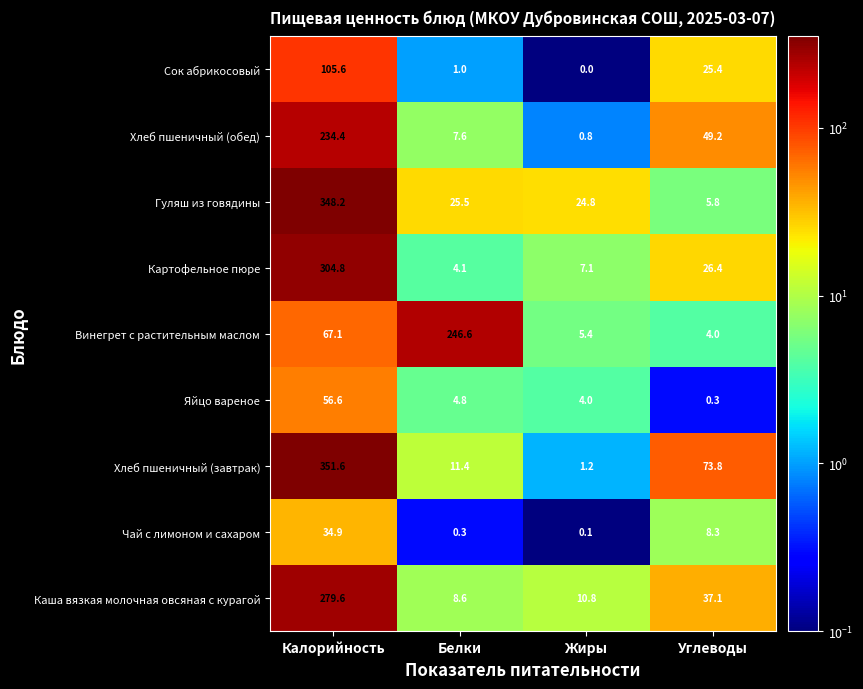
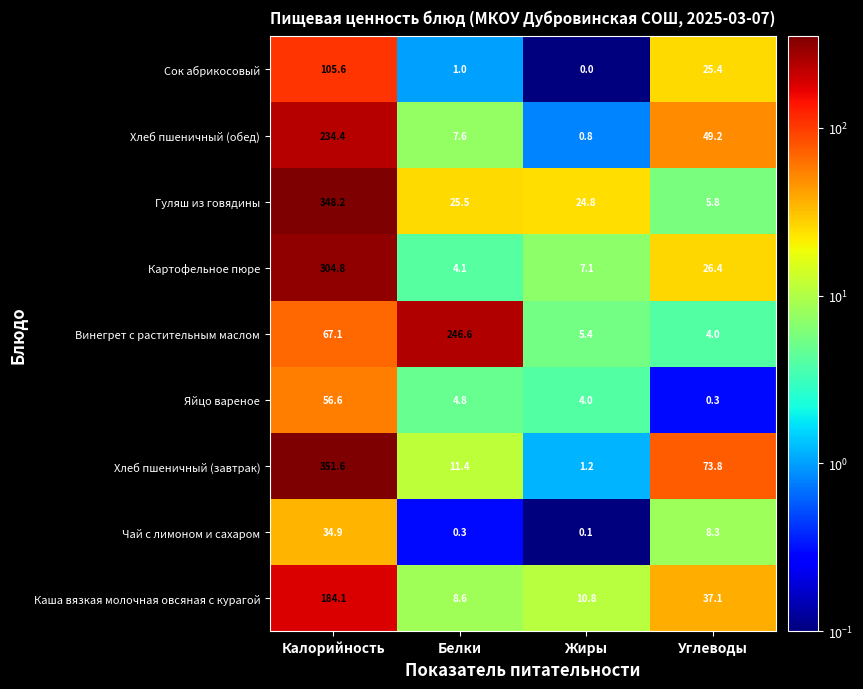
  {
    "Сок абрикосовый": {
      "Калорийность": 105.6,
      "Белки": 1.0,
      "Жиры": 0.0,
      "Углеводы": 25.4
    },
    "Хлеб пшеничный (обед)": {
      "Калорийность": 234.4,
      "Белки": 7.6,
      "Жиры": 0.8,
      "Углеводы": 49.2
    },
    "Гуляш из говядины": {
      "Калорийность": 348.2,
      "Белки": 25.5,
      "Жиры": 24.8,
      "Углеводы": 5.8
    },
    "Картофельное пюре": {
      "Калорийность": 304.8,
      "Белки": 4.1,
      "Жиры": 7.1,
      "Углеводы": 26.4
    },
    "Винегрет с растительным маслом": {
      "Калорийность": 67.1,
      "Белки": 246.6,
      "Жиры": 5.4,
      "Углеводы": 4.0
    },
    "Яйцо вареное": {
      "Калорийность": 56.6,
      "Белки": 4.8,
      "Жиры": 4.0,
      "Углеводы": 0.3
    },
    "Хлеб пшеничный (завтрак)": {
      "Калорийность": 351.6,
      "Белки": 11.4,
      "Жиры": 1.2,
      "Углеводы": 73.8
    },
    "Чай с лимоном и сахаром": {
      "Калорийность": 34.9,
      "Белки": 0.3,
      "Жиры": 0.1,
      "Углеводы": 8.3
    },
    "Каша вязкая молочная овсяная с курагой": {
-     "Калорийность": 279.6,
+     "Калорийность": 184.1,
      "Белки": 8.6,
      "Жиры": 10.8,
      "Углеводы": 37.1
    }
  }
